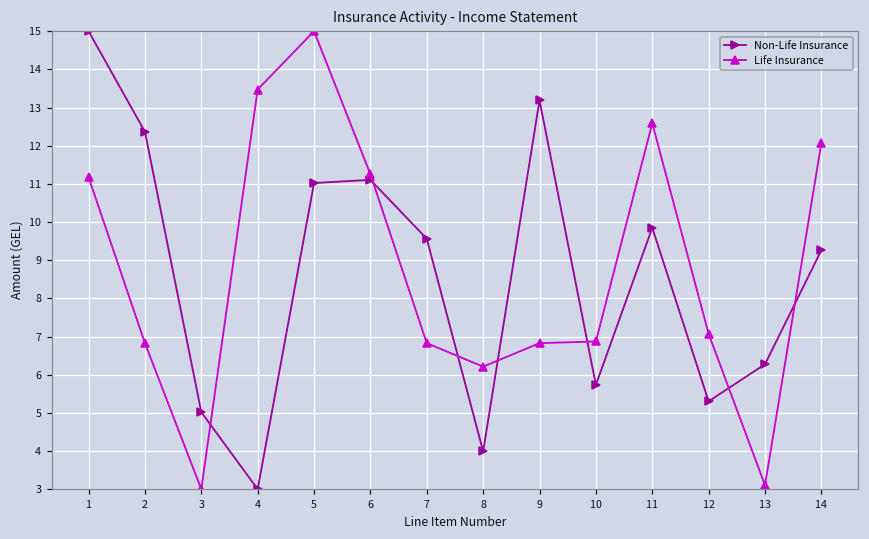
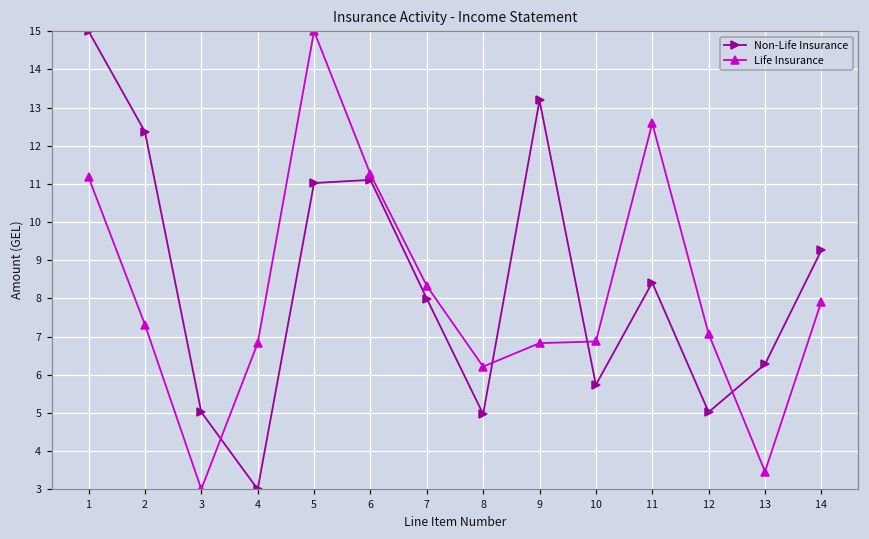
  {
    "Non-Life Insurance": {
      "1": 15.0,
      "2": 12.4,
      "3": 5.0,
      "4": 3.0,
      "5": 11.0,
      "6": 11.1,
-     "7": 9.6,
-     "8": 4.0,
+     "7": 8.0,
+     "8": 5.0,
      "9": 13.2,
      "10": 5.7,
-     "11": 9.8,
-     "12": 5.3,
+     "11": 8.4,
+     "12": 5.0,
      "13": 6.3,
      "14": 9.3
    },
    "Life Insurance": {
      "1": 11.2,
-     "2": 6.8,
+     "2": 7.3,
      "3": 3.0,
-     "4": 13.5,
+     "4": 6.8,
      "5": 15.0,
      "6": 11.3,
-     "7": 6.8,
+     "7": 8.3,
      "8": 6.2,
      "9": 6.8,
      "10": 6.9,
      "11": 12.6,
      "12": 7.1,
-     "13": 3.1,
-     "14": 12.1
+     "13": 3.5,
+     "14": 7.9
    }
  }
